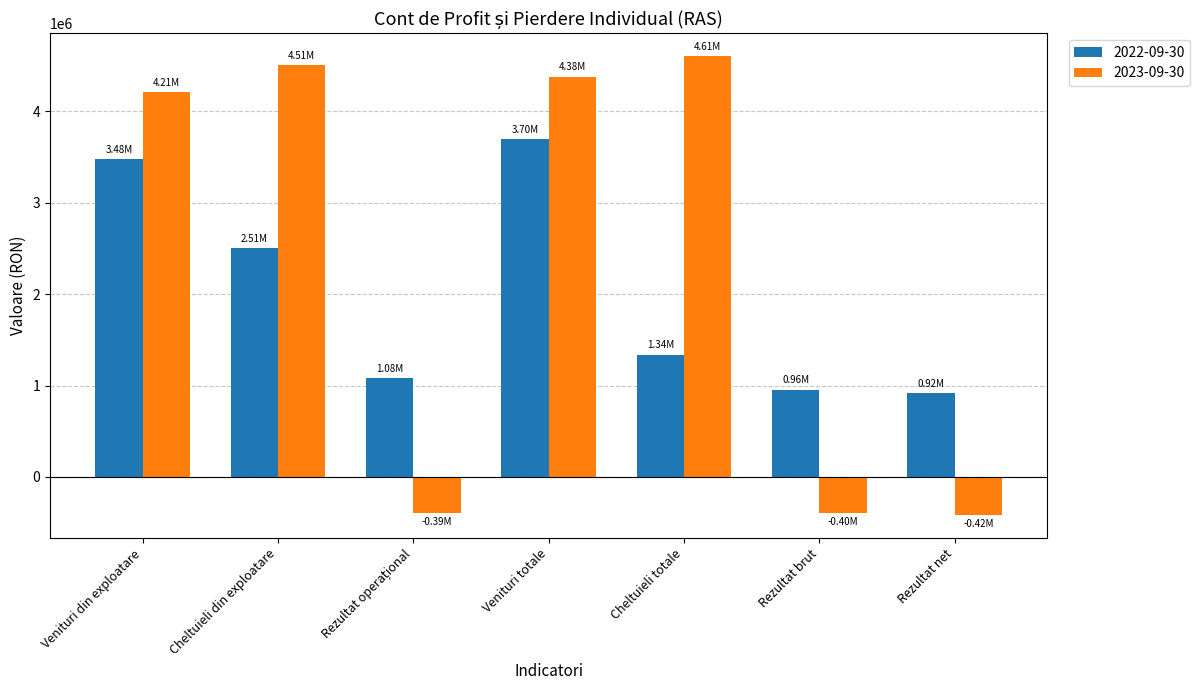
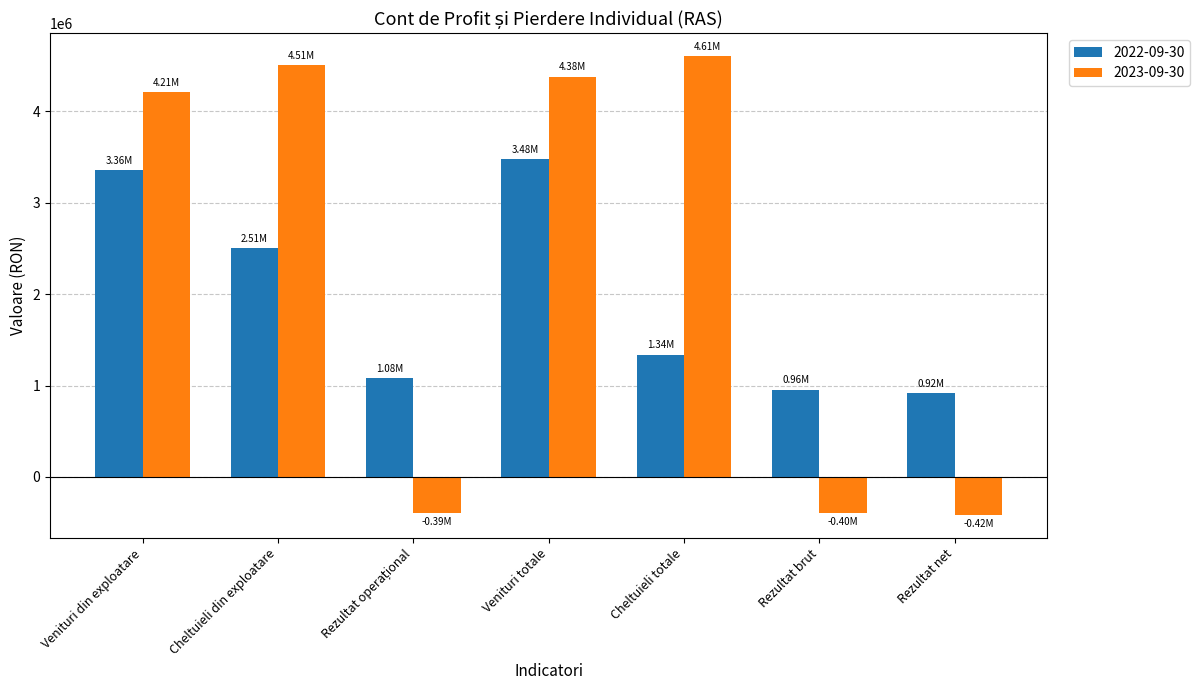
  {
    "2022-09-30": {
-     "Venituri din exploatare": "3.48M",
+     "Venituri din exploatare": "3.36M",
      "Cheltuieli din exploatare": "2.51M",
      "Rezultat operațional": "1.08M",
-     "Venituri totale": "3.70M",
+     "Venituri totale": "3.48M",
      "Cheltuieli totale": "1.34M",
      "Rezultat brut": "0.96M",
      "Rezultat net": "0.92M"
    },
    "2023-09-30": {
      "Venituri din exploatare": "4.21M",
      "Cheltuieli din exploatare": "4.51M",
      "Rezultat operațional": "-0.39M",
      "Venituri totale": "4.38M",
      "Cheltuieli totale": "4.61M",
      "Rezultat brut": "-0.40M",
      "Rezultat net": "-0.42M"
    }
  }
